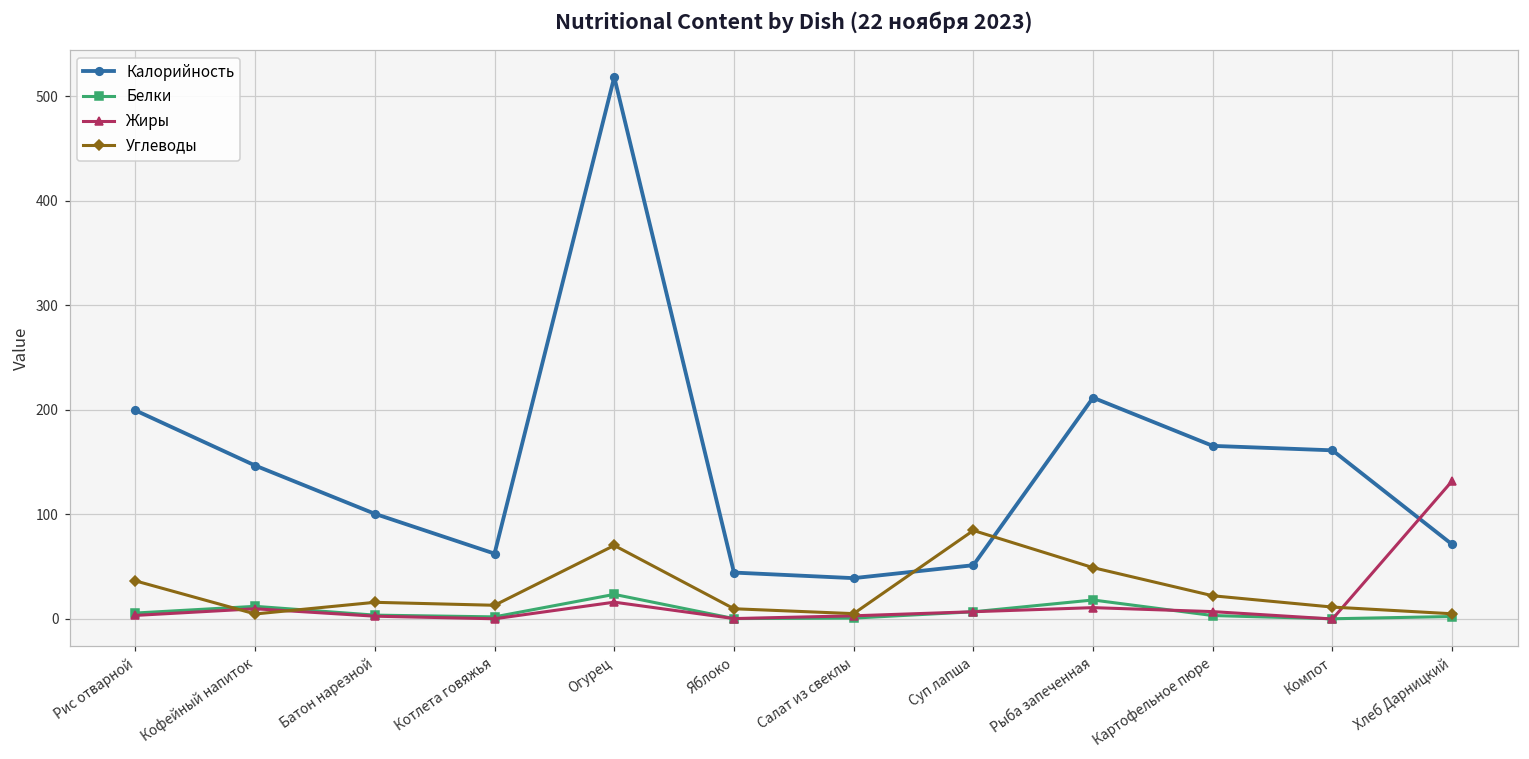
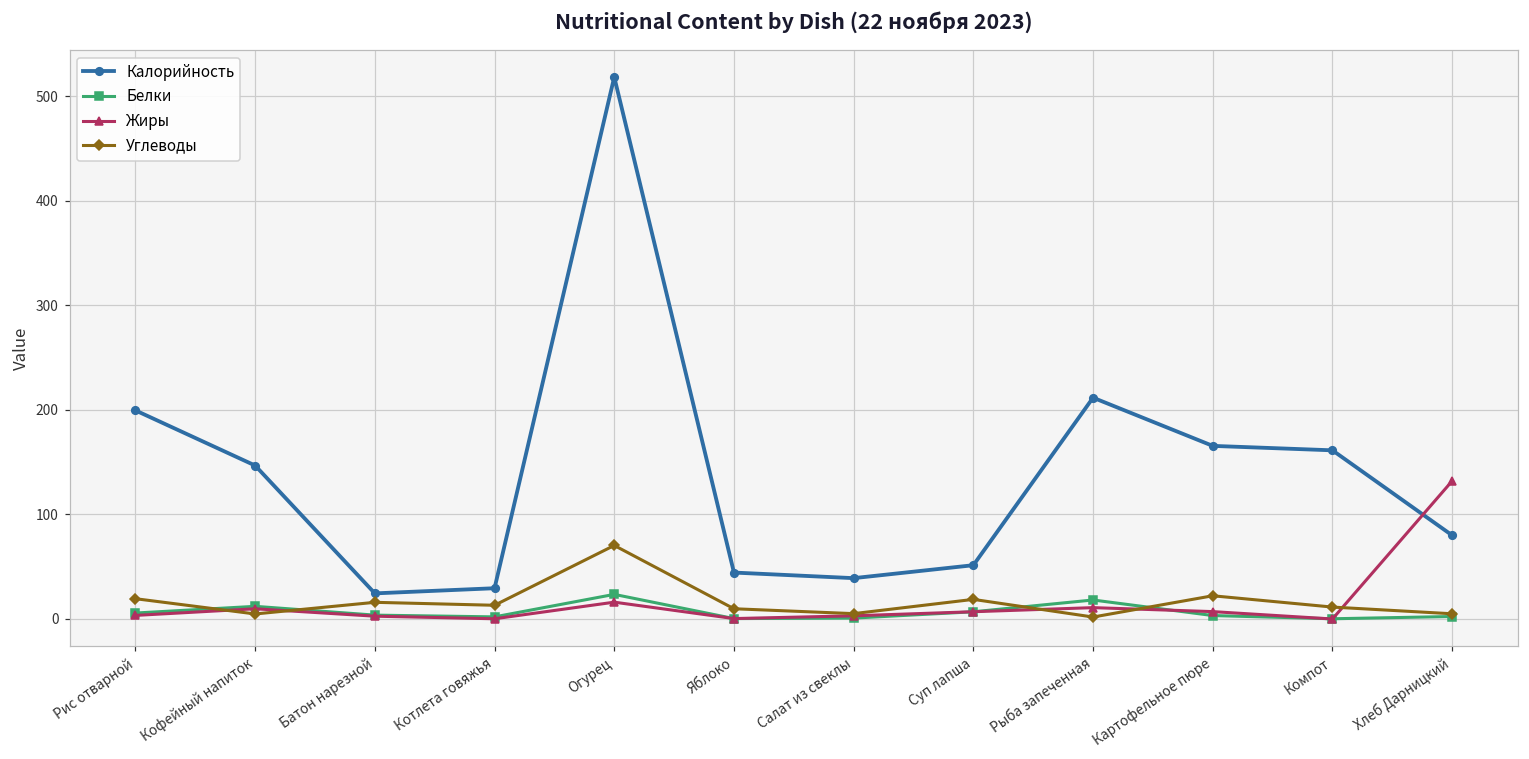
  {
    "Калорийность": {
      "Рис отварной": 200,
      "Кофейный напиток": 150,
-     "Батон нарезной": 100,
-     "Котлета говяжья": 60,
+     "Батон нарезной": 20,
+     "Котлета говяжья": 30,
      "Огурец": 520,
      "Яблоко": 40,
      "Салат из свеклы": 40,
      "Суп лапша": 50,
      "Рыба запеченная": 210,
      "Картофельное пюре": 170,
      "Компот": 160,
-     "Хлеб Дарницкий": 70
+     "Хлеб Дарницкий": 80
    },
    "Белки": {
      "Огурец": 20,
      "Рыба запеченная": 20,
      "Картофельное пюре": 0
    },
    "Жиры": {
      "Огурец": 20,
      "Рыба запеченная": 10,
      "Картофельное пюре": 10,
      "Хлеб Дарницкий": 130
    },
    "Углеводы": {
-     "Рис отварной": 40,
+     "Рис отварной": 20,
      "Кофейный напиток": 0,
      "Батон нарезной": 20,
      "Котлета говяжья": 10,
      "Огурец": 70,
      "Яблоко": 10,
-     "Суп лапша": 80,
-     "Рыба запеченная": 50,
+     "Суп лапша": 20,
+     "Рыба запеченная": 0,
      "Картофельное пюре": 20,
      "Компот": 10
    }
  }
